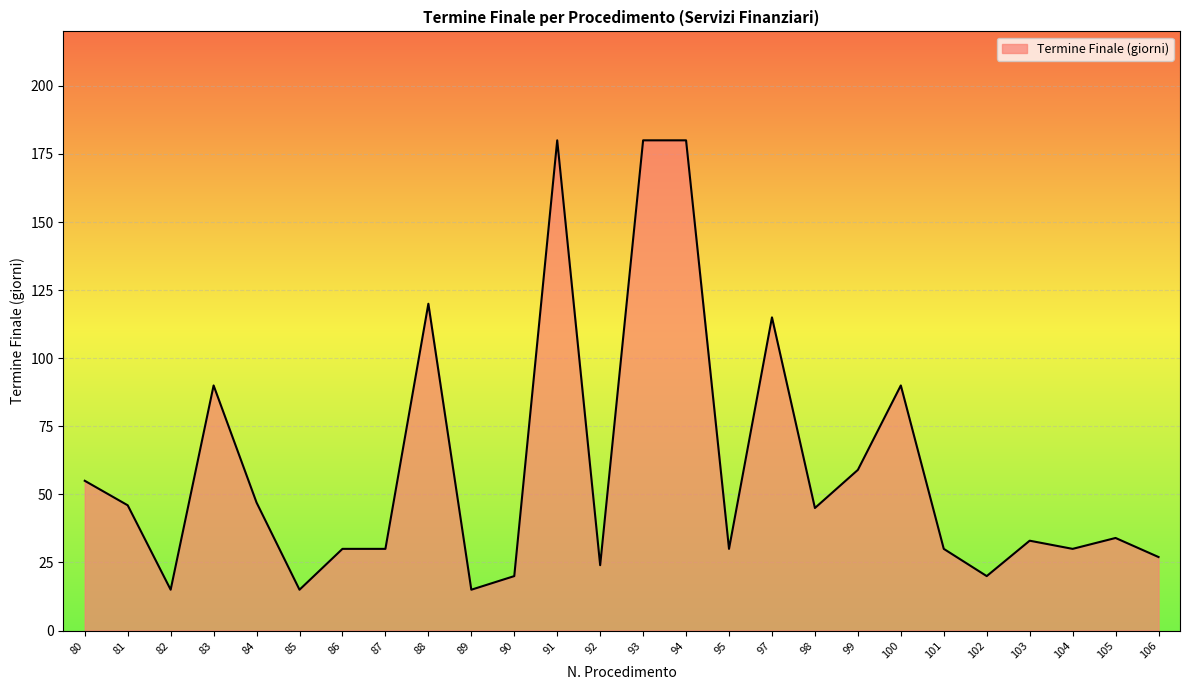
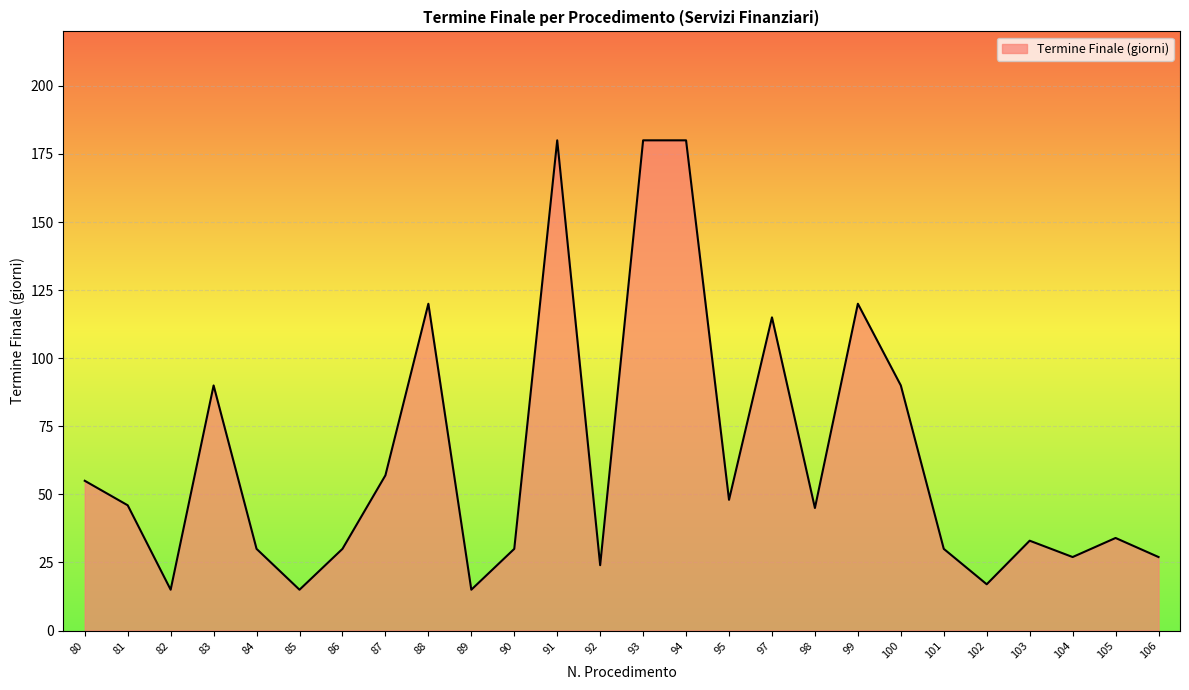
  {
    "80": 55,
    "81": 46,
    "82": 15,
    "83": 90,
-   "84": 47,
+   "84": 30,
    "85": 15,
    "86": 30,
-   "87": 30,
+   "87": 57,
    "88": 120,
    "89": 15,
-   "90": 20,
+   "90": 30,
    "91": 180,
    "92": 24,
    "93": 180,
    "94": 180,
-   "95": 30,
+   "95": 48,
    "97": 115,
    "98": 45,
-   "99": 59,
+   "99": 120,
    "100": 90,
    "101": 30,
-   "102": 20,
+   "102": 17,
    "103": 33,
-   "104": 30,
+   "104": 27,
    "105": 34,
    "106": 27
  }
